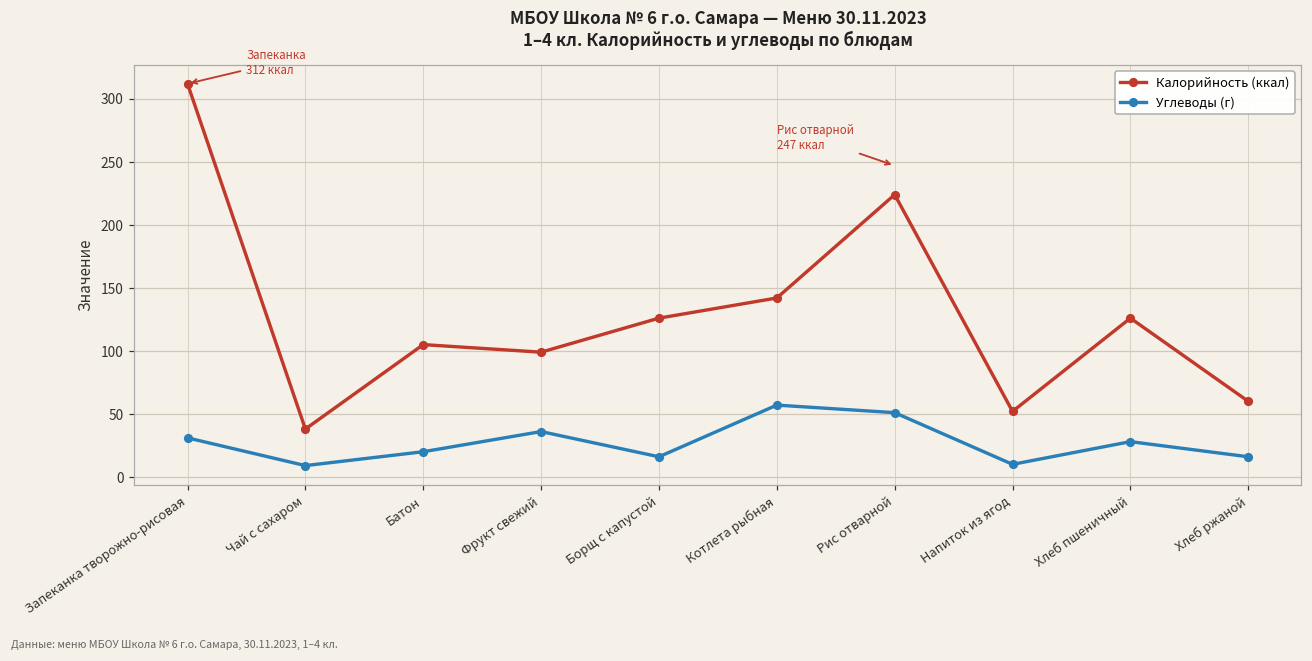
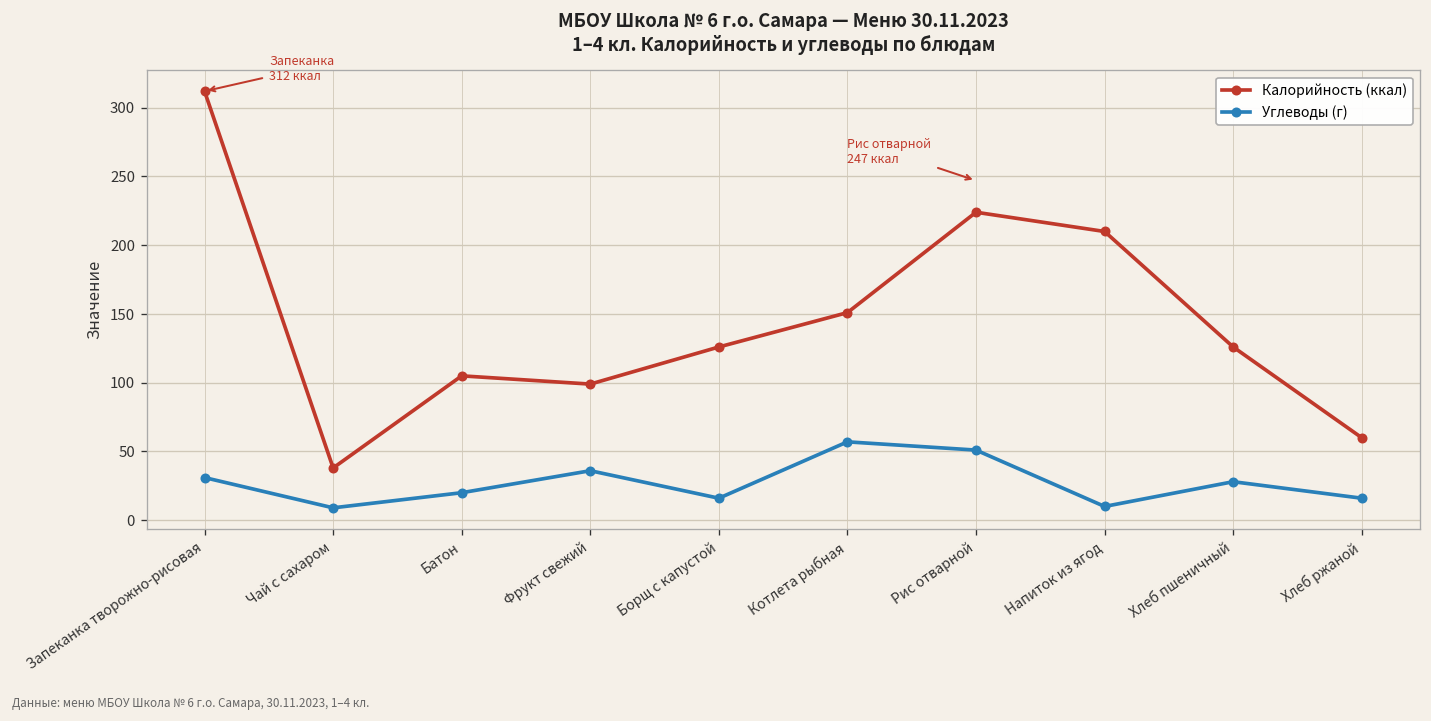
  {
    "Калорийность (ккал)": {
      "Чай с сахаром": 38,
      "Батон": 105,
      "Фрукт свежий": 99,
      "Борщ с капустой": 126,
-     "Котлета рыбная": 142,
+     "Котлета рыбная": 151,
      "Рис отварной": 224,
-     "Напиток из ягод": 52,
+     "Напиток из ягод": 210,
      "Хлеб пшеничный": 126,
      "Хлеб ржаной": 60
    },
    "Углеводы (г)": {
      "Запеканка творожно-рисовая": 31,
      "Чай с сахаром": 9,
      "Батон": 20,
      "Фрукт свежий": 36,
      "Борщ с капустой": 16,
      "Котлета рыбная": 57,
      "Рис отварной": 51,
      "Напиток из ягод": 10,
      "Хлеб пшеничный": 28,
      "Хлеб ржаной": 16
    }
  }
